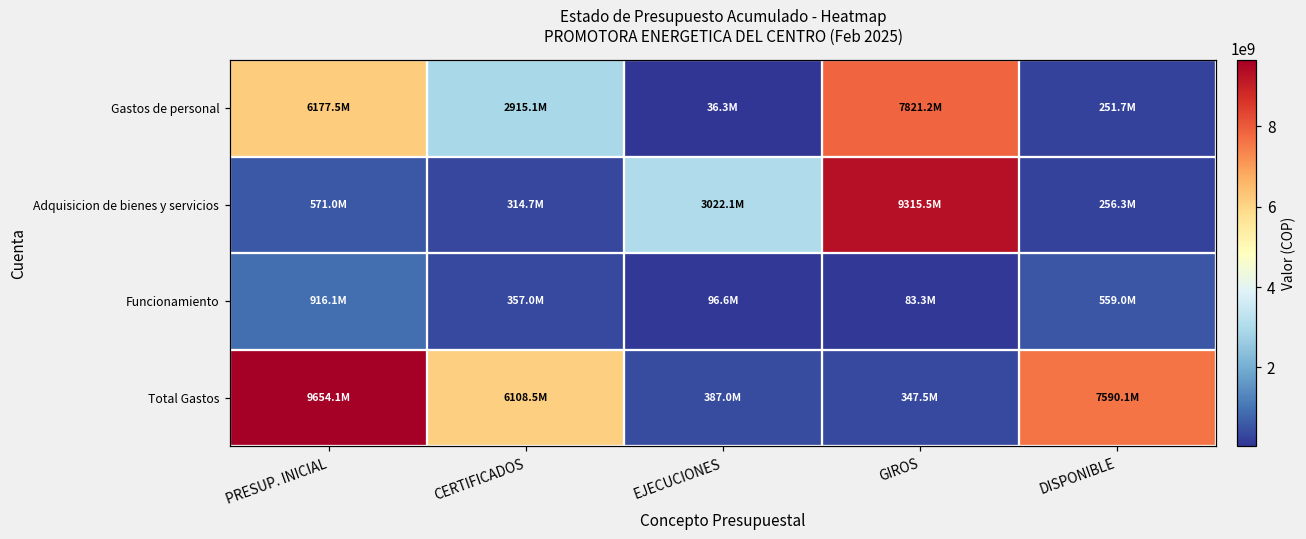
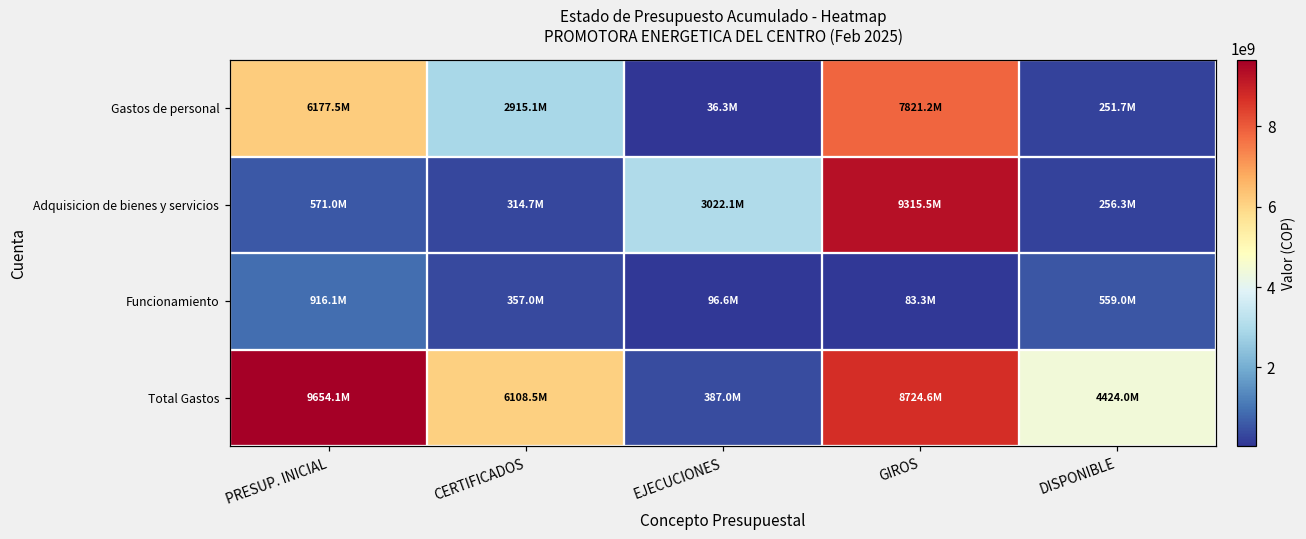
  {
    "Gastos de personal": {
      "PRESUP. INICIAL": "6177.5M",
      "CERTIFICADOS": "2915.1M",
      "EJECUCIONES": "36.3M",
      "GIROS": "7821.2M",
      "DISPONIBLE": "251.7M"
    },
    "Adquisicion de bienes y servicios": {
      "PRESUP. INICIAL": "571.0M",
      "CERTIFICADOS": "314.7M",
      "EJECUCIONES": "3022.1M",
      "GIROS": "9315.5M",
      "DISPONIBLE": "256.3M"
    },
    "Funcionamiento": {
      "PRESUP. INICIAL": "916.1M",
      "CERTIFICADOS": "357.0M",
      "EJECUCIONES": "96.6M",
      "GIROS": "83.3M",
      "DISPONIBLE": "559.0M"
    },
    "Total Gastos": {
      "PRESUP. INICIAL": "9654.1M",
      "CERTIFICADOS": "6108.5M",
      "EJECUCIONES": "387.0M",
-     "GIROS": "347.5M",
-     "DISPONIBLE": "7590.1M"
+     "GIROS": "8724.6M",
+     "DISPONIBLE": "4424.0M"
    }
  }
